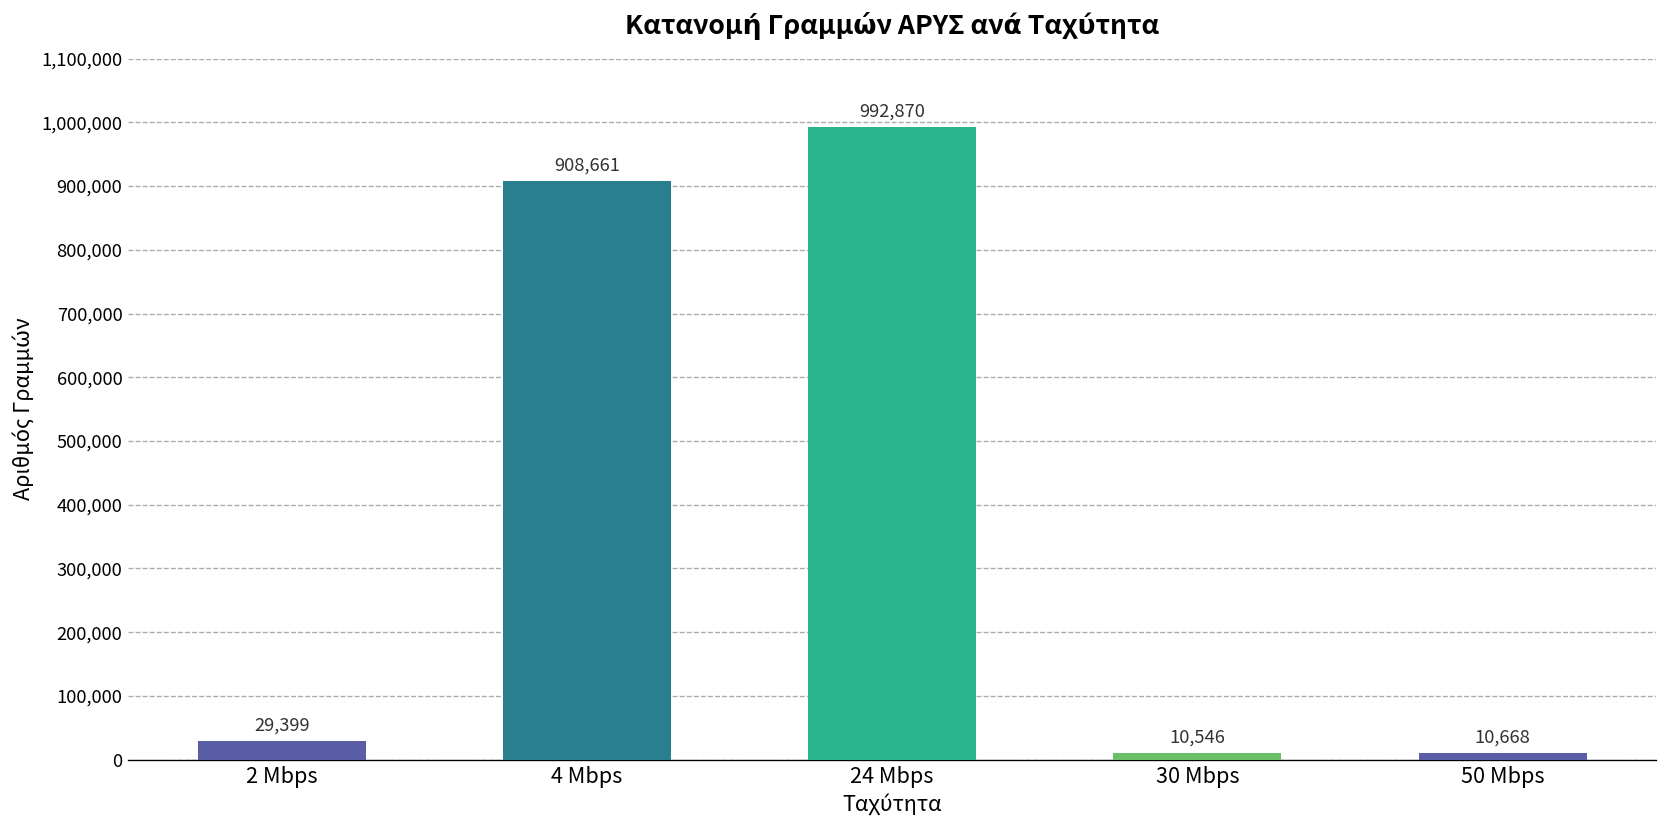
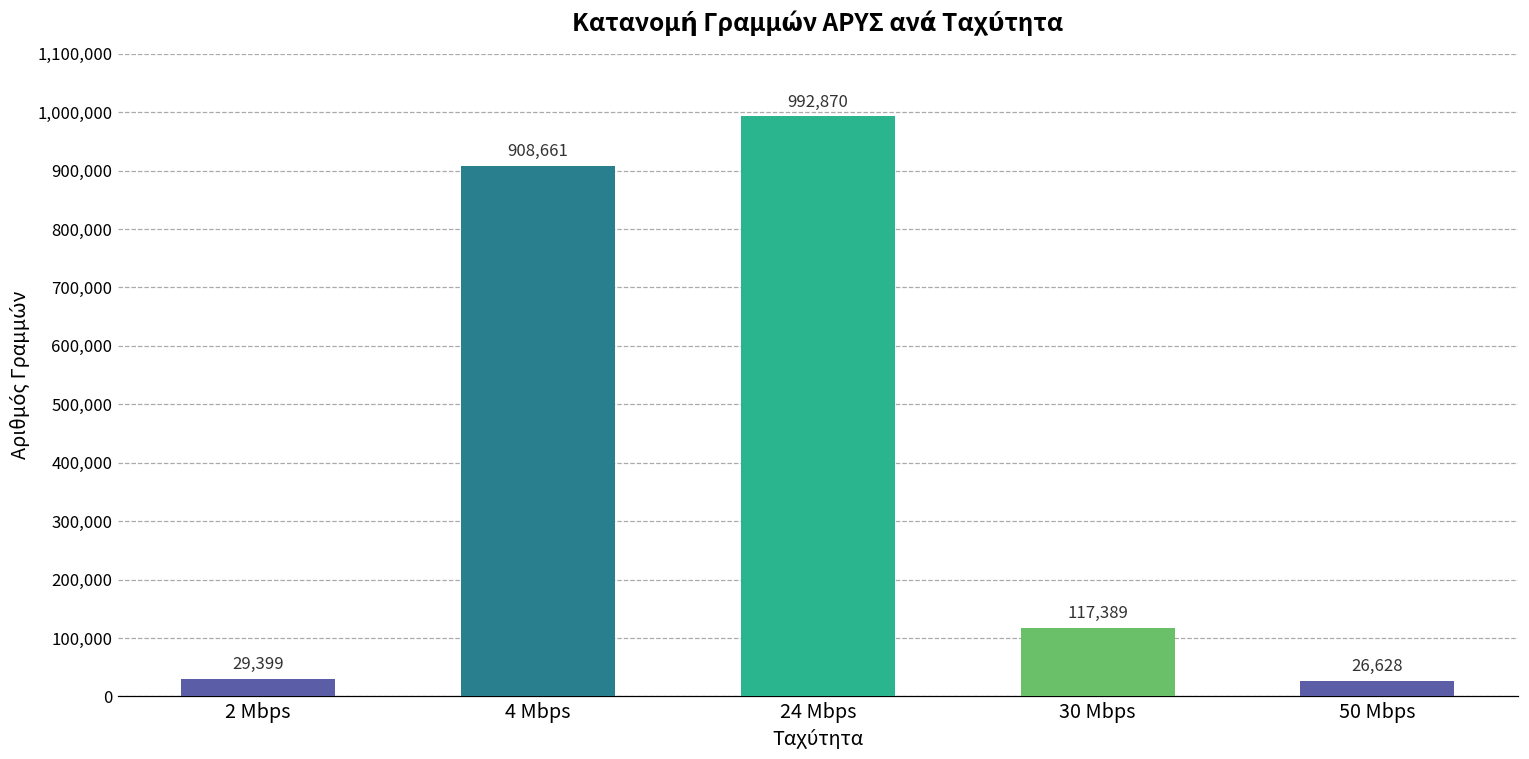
  {
    "2 Mbps": "29,399",
    "4 Mbps": "908,661",
    "24 Mbps": "992,870",
-   "30 Mbps": "10,546",
-   "50 Mbps": "10,668"
+   "30 Mbps": "117,389",
+   "50 Mbps": "26,628"
  }
